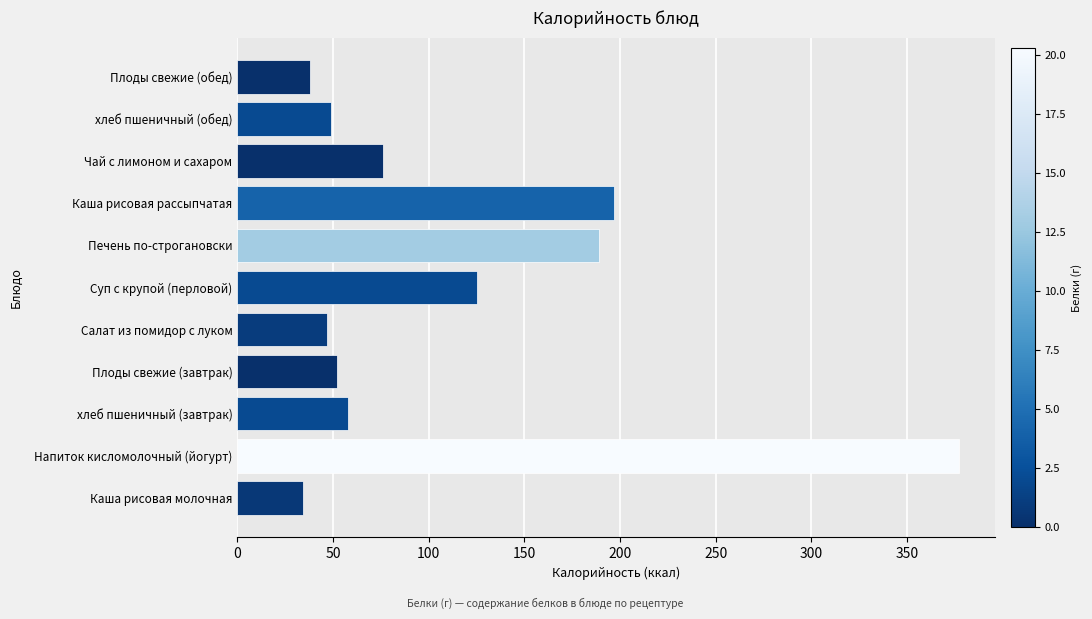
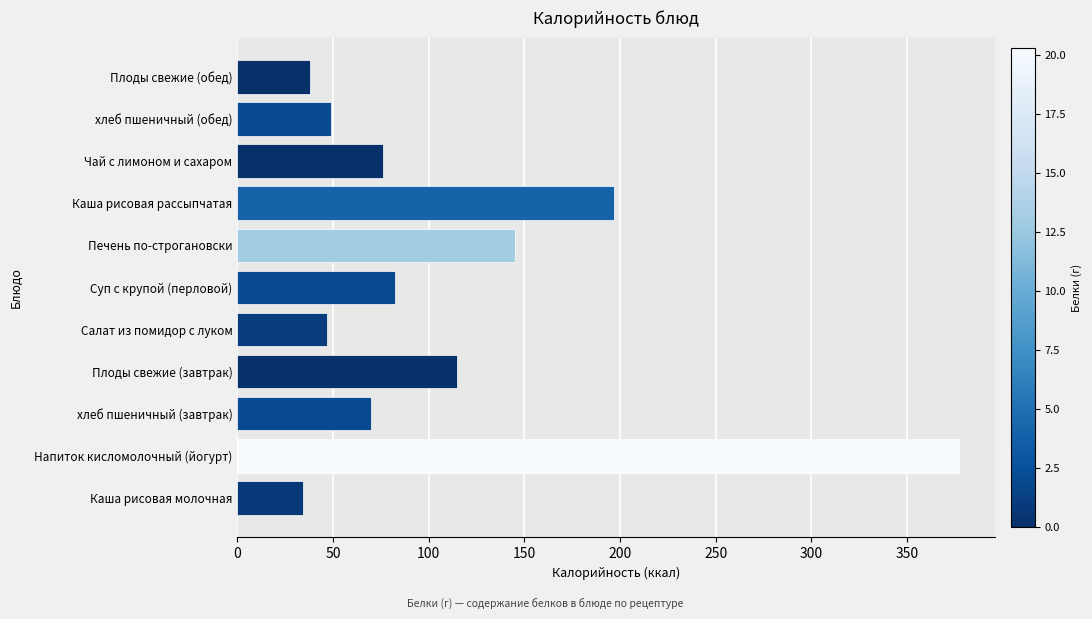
  {
    "Плоды свежие (обед)": 38,
    "хлеб пшеничный (обед)": 49,
    "Чай с лимоном и сахаром": 76,
    "Каша рисовая рассыпчатая": 197,
-   "Печень по-строгановски": 189,
-   "Суп с крупой (перловой)": 125,
+   "Печень по-строгановски": 145,
+   "Суп с крупой (перловой)": 83,
    "Салат из помидор с луком": 47,
-   "Плоды свежие (завтрак)": 52,
-   "хлеб пшеничный (завтрак)": 58,
+   "Плоды свежие (завтрак)": 115,
+   "хлеб пшеничный (завтрак)": 70,
    "Напиток кисломолочный (йогурт)": 377,
    "Каша рисовая молочная": 34
  }
